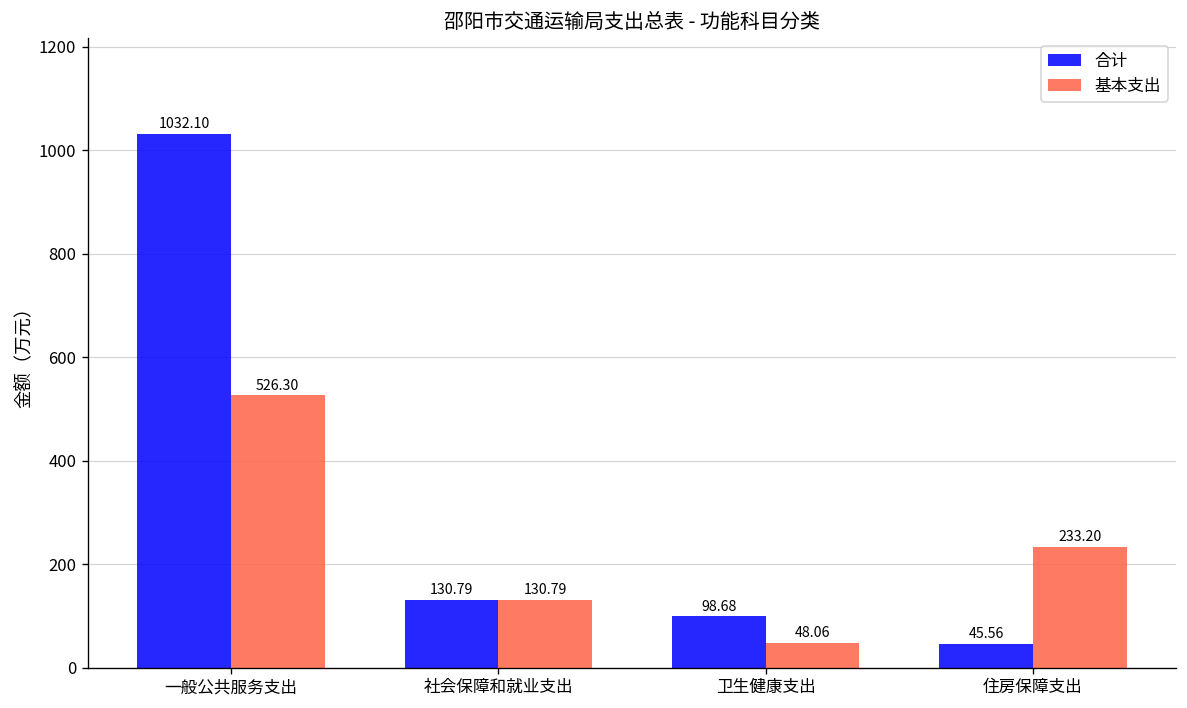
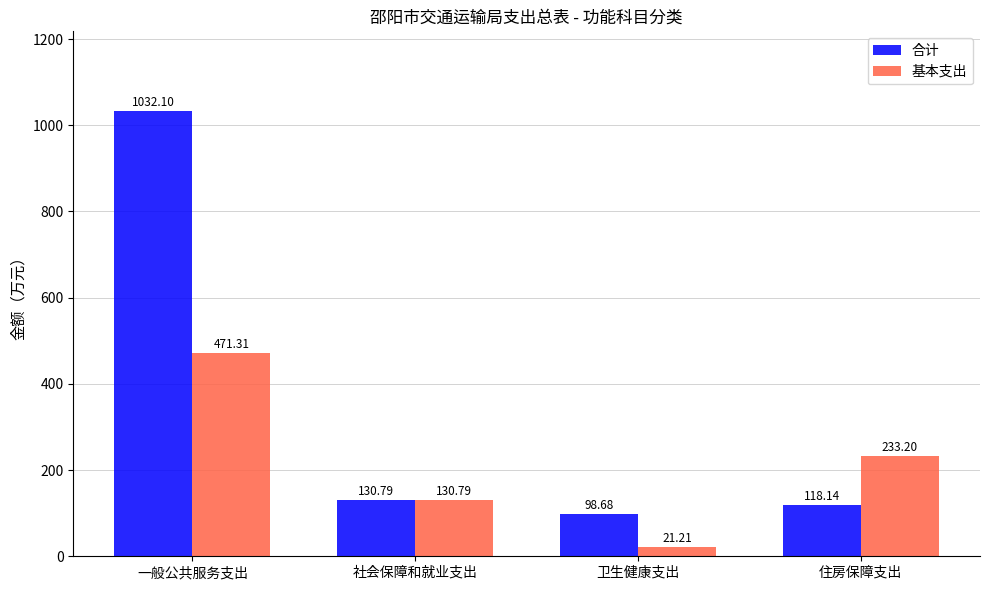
  {
    "合计": {
      "一般公共服务支出": 1032.10,
      "社会保障和就业支出": 130.79,
      "卫生健康支出": 98.68,
-     "住房保障支出": 45.56
+     "住房保障支出": 118.14
    },
    "基本支出": {
-     "一般公共服务支出": 526.30,
+     "一般公共服务支出": 471.31,
      "社会保障和就业支出": 130.79,
-     "卫生健康支出": 48.06,
+     "卫生健康支出": 21.21,
      "住房保障支出": 233.20
    }
  }
